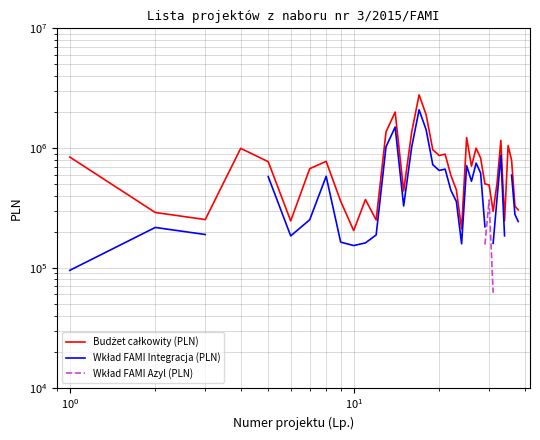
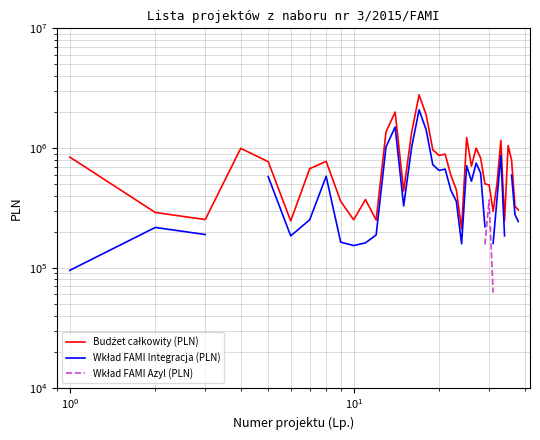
  {
    "Budżet całkowity (PLN)": {
      "10^0": 800000,
-     "10^1": 200000
+     "10^1": 250000
    },
    "Wkład FAMI Integracja (PLN)": {
      "10^1": 150000
    }
  }
